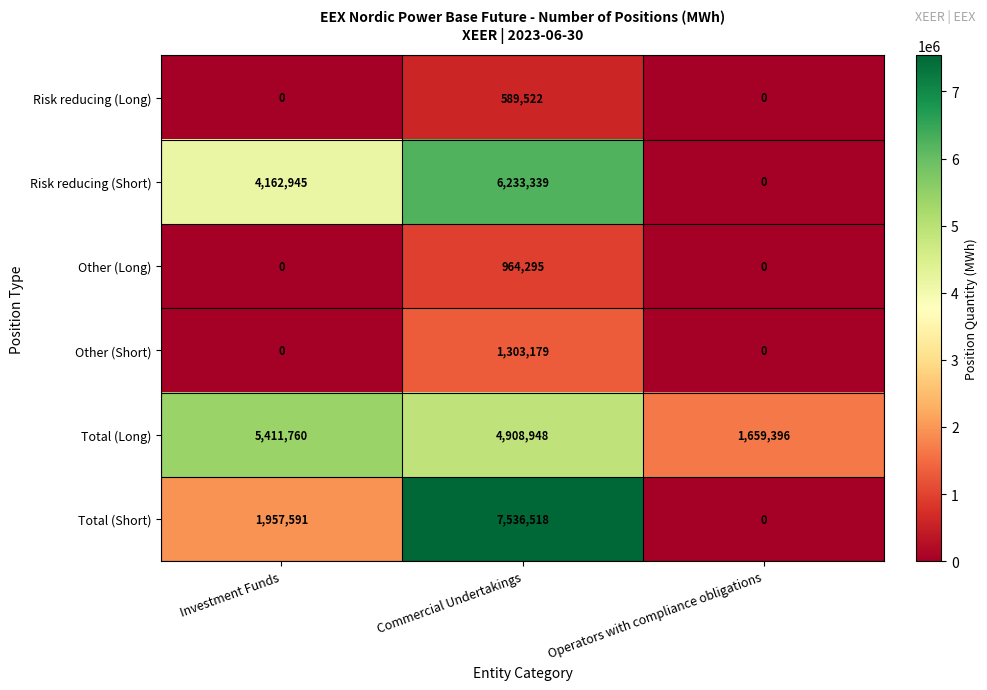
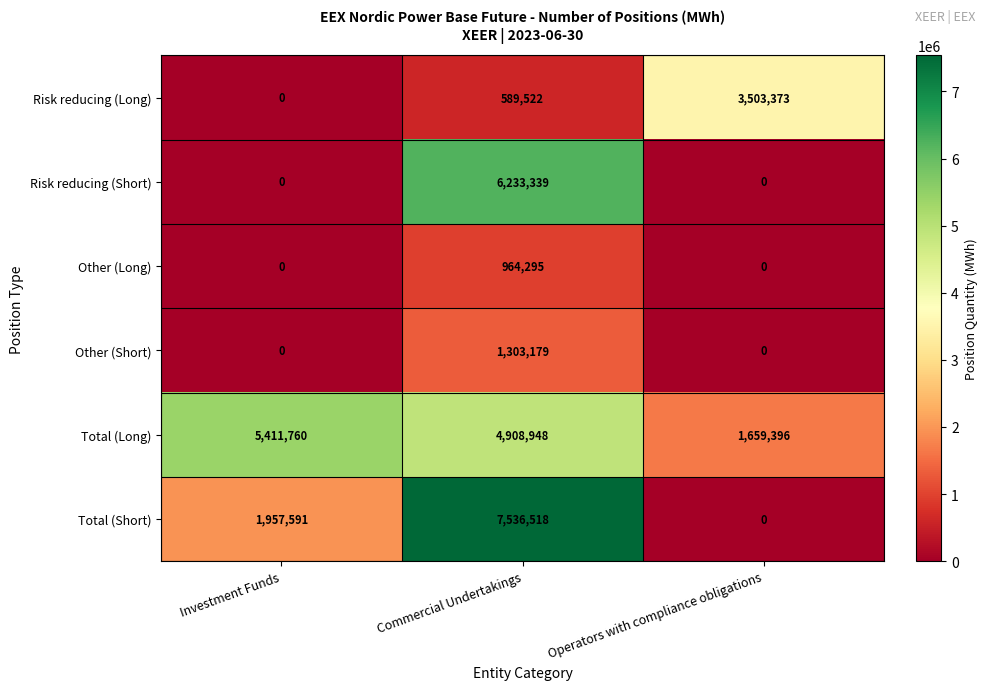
  {
    "Risk reducing (Long)": {
      "Investment Funds": "0",
      "Commercial Undertakings": "589,522",
-     "Operators with compliance obligations": "0"
+     "Operators with compliance obligations": "3,503,373"
    },
    "Risk reducing (Short)": {
-     "Investment Funds": "4,162,945",
+     "Investment Funds": "0",
      "Commercial Undertakings": "6,233,339",
      "Operators with compliance obligations": "0"
    },
    "Other (Long)": {
      "Investment Funds": "0",
      "Commercial Undertakings": "964,295",
      "Operators with compliance obligations": "0"
    },
    "Other (Short)": {
      "Investment Funds": "0",
      "Commercial Undertakings": "1,303,179",
      "Operators with compliance obligations": "0"
    },
    "Total (Long)": {
      "Investment Funds": "5,411,760",
      "Commercial Undertakings": "4,908,948",
      "Operators with compliance obligations": "1,659,396"
    },
    "Total (Short)": {
      "Investment Funds": "1,957,591",
      "Commercial Undertakings": "7,536,518",
      "Operators with compliance obligations": "0"
    }
  }
